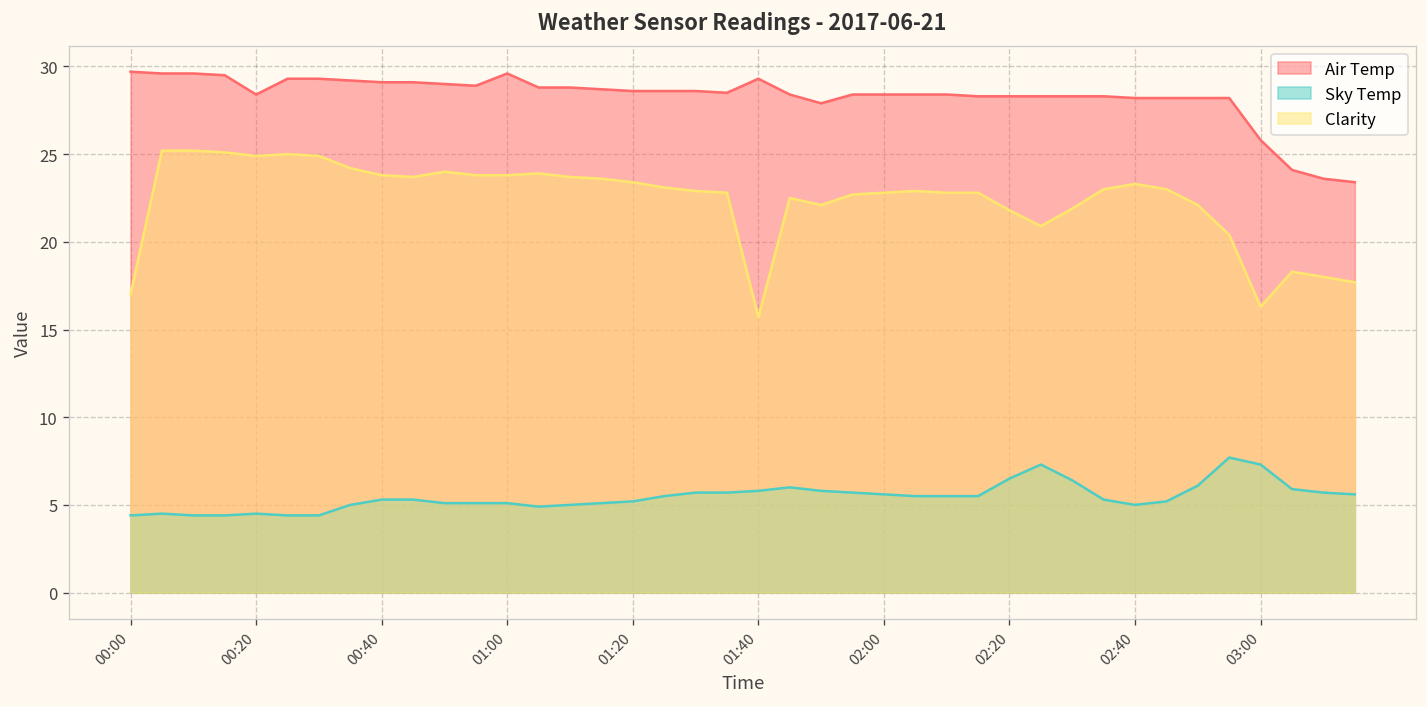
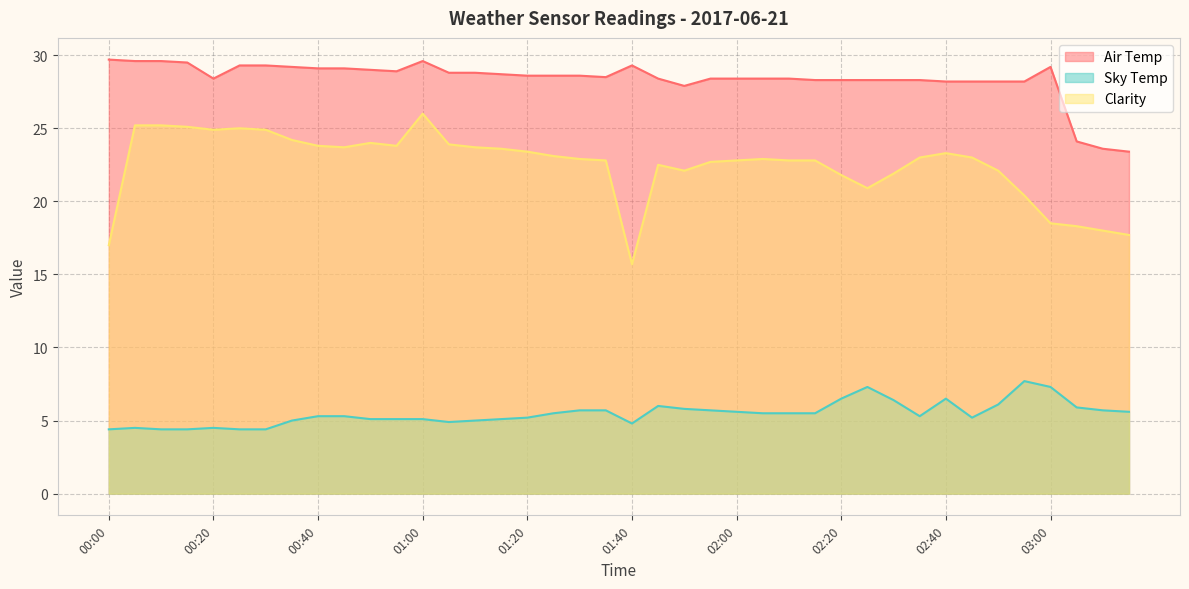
  {
    "Air Temp": {
      "00:00": 29.7,
      "00:20": 28.4,
      "00:40": 29.1,
      "01:00": 29.6,
      "01:20": 28.6,
      "01:40": 29.3,
      "02:00": 28.4,
      "02:20": 28.3,
      "02:40": 28.2,
-     "03:00": 25.8
+     "03:00": 29.2
    },
    "Sky Temp": {
      "00:00": 4.4,
      "00:20": 4.5,
      "00:40": 5.3,
      "01:00": 5.1,
      "01:20": 5.2,
-     "01:40": 5.8,
+     "01:40": 4.8,
      "02:00": 5.6,
      "02:20": 6.5,
-     "02:40": 5.0,
+     "02:40": 6.5,
      "03:00": 7.3
    },
    "Clarity": {
      "00:00": 17.0,
      "00:20": 24.9,
      "00:40": 23.8,
-     "01:00": 23.8,
+     "01:00": 26.0,
      "01:20": 23.4,
      "01:40": 15.7,
      "02:00": 22.8,
      "02:20": 21.8,
      "02:40": 23.3,
-     "03:00": 16.3
+     "03:00": 18.5
    }
  }
